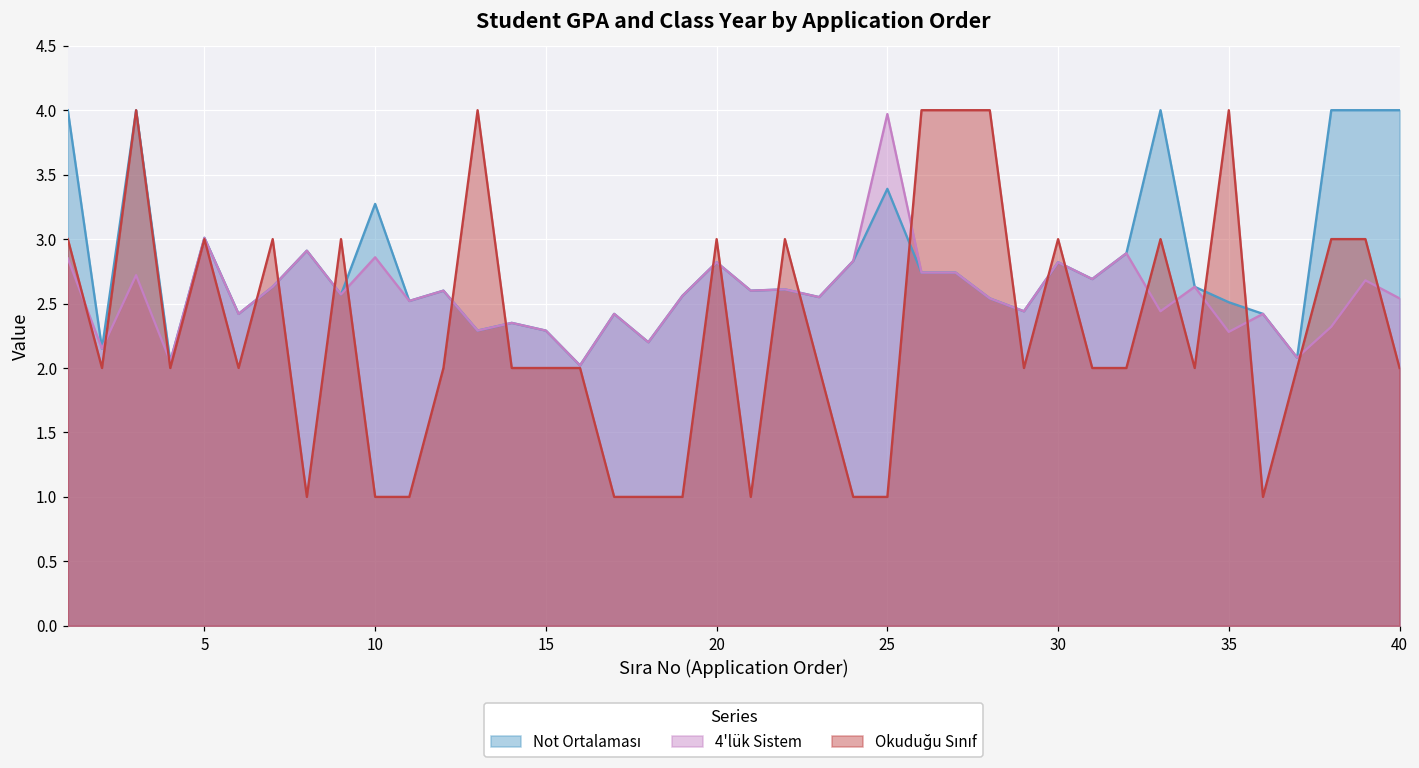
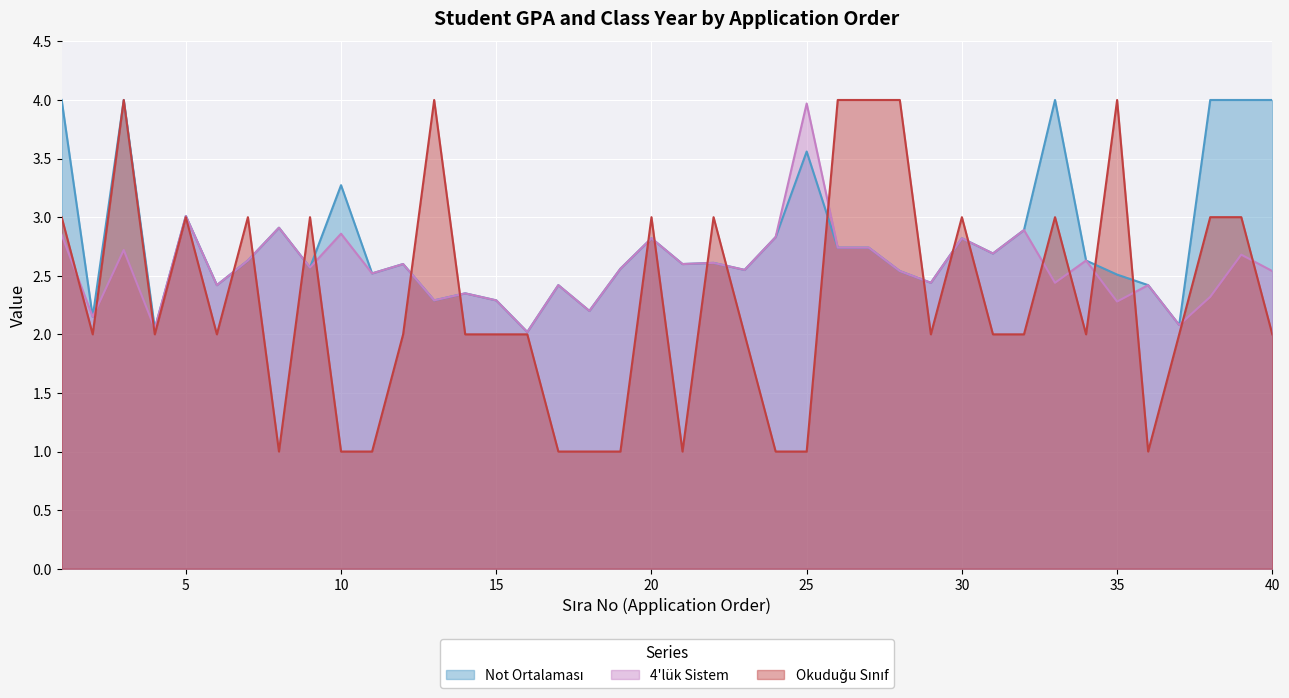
  {
    "Not Ortalaması": {
      "10": 3.27,
-     "25": 3.39,
+     "25": 3.56,
      "35": 2.51,
      "40": 4.00
    },
    "4'lük Sistem": {
      "10": 2.86,
      "25": 3.97,
      "35": 2.28,
      "40": 2.54
    },
    "Okuduğu Sınıf": {
      "10": 1.00,
      "15": 2.00,
      "20": 3.00,
      "25": 1.00,
      "30": 3.00,
      "35": 4.00,
      "40": 2.00
    }
  }
